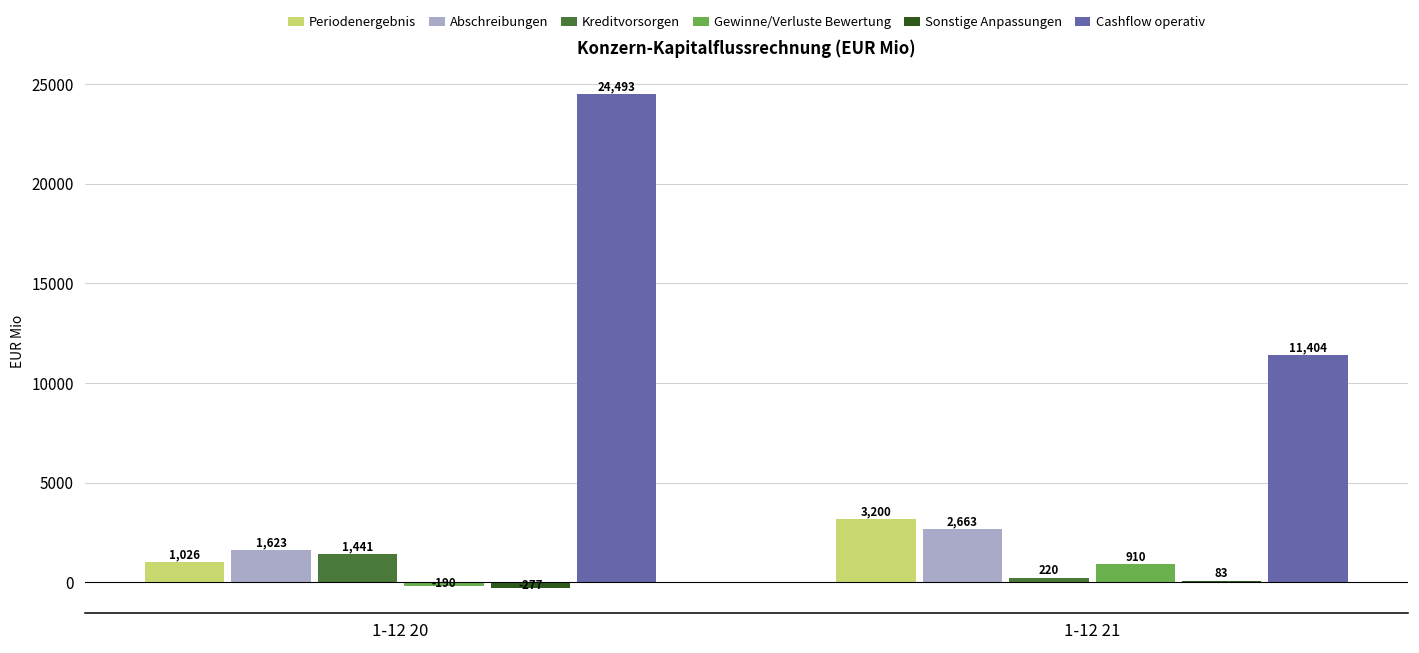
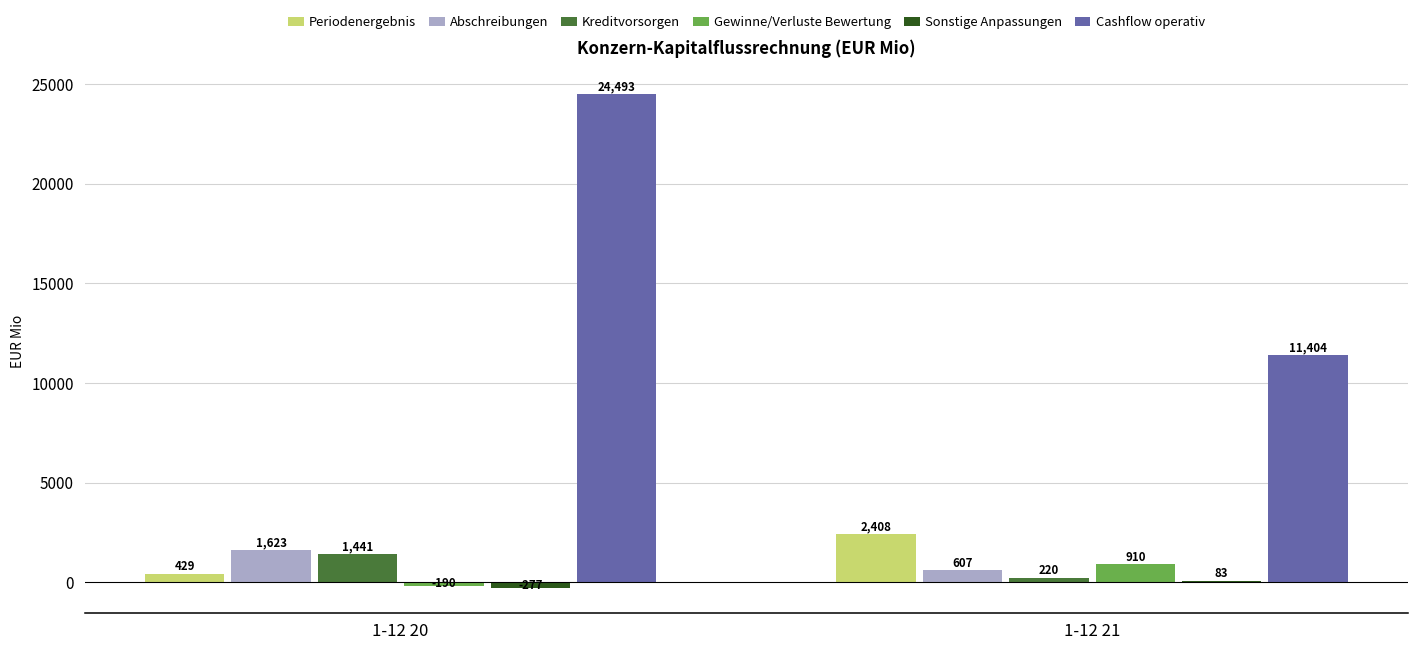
  {
    "Periodenergebnis": {
-     "1-12 20": "1,026",
-     "1-12 21": "3,200"
+     "1-12 20": "429",
+     "1-12 21": "2,408"
    },
    "Abschreibungen": {
      "1-12 20": "1,623",
-     "1-12 21": "2,663"
+     "1-12 21": "607"
    },
    "Gewinne/Verluste Bewertung": {
      "1-12 20": "-190",
      "1-12 21": "910"
    },
    "Cashflow operativ": {
      "1-12 20": "24,493",
      "1-12 21": "11,404"
    }
  }
